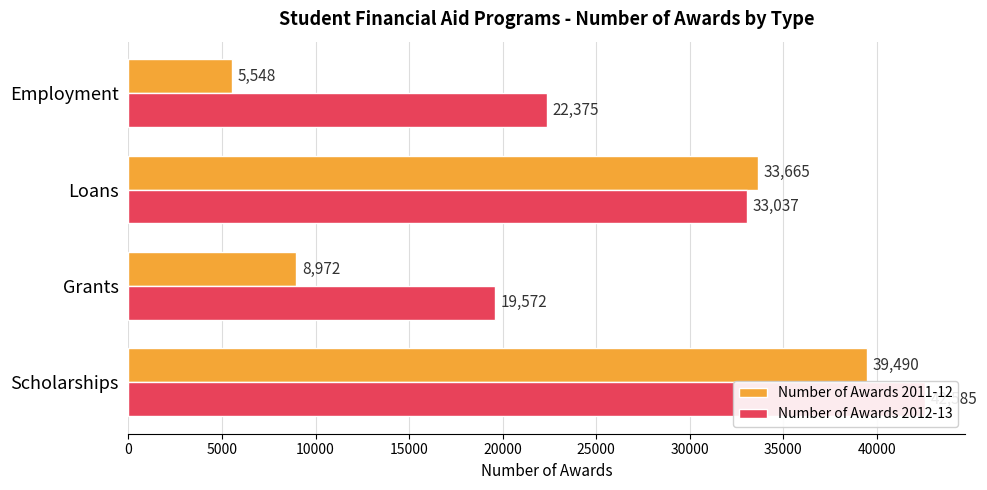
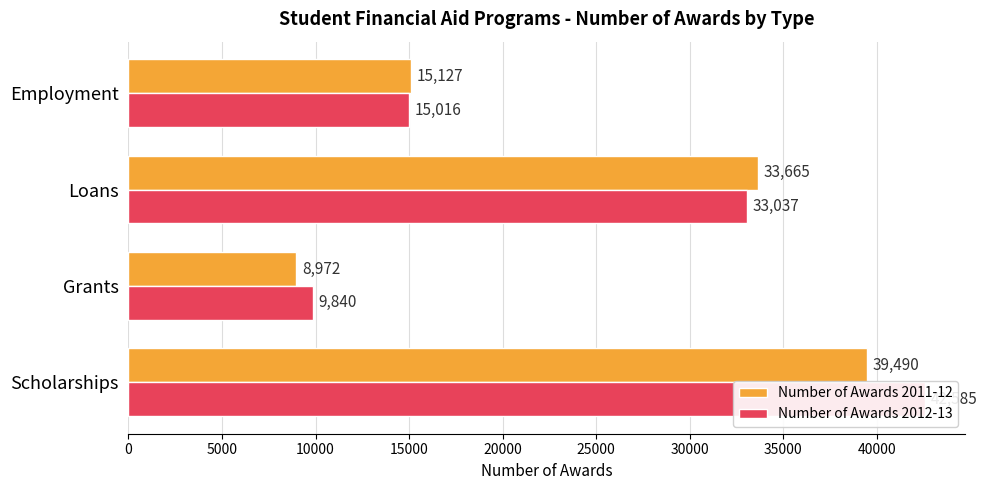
  {
    "Number of Awards 2011-12": {
-     "Employment": "5,548",
+     "Employment": "15,127",
      "Loans": "33,665",
      "Grants": "8,972",
      "Scholarships": "39,490"
    },
    "Number of Awards 2012-13": {
-     "Employment": "22,375",
+     "Employment": "15,016",
      "Loans": "33,037",
-     "Grants": "19,572"
+     "Grants": "9,840"
    }
  }
